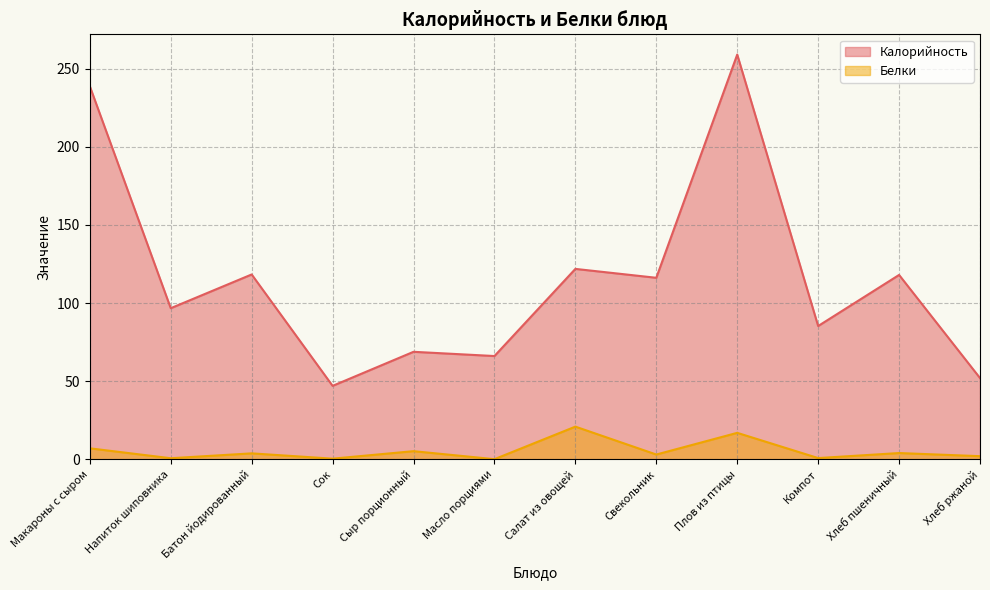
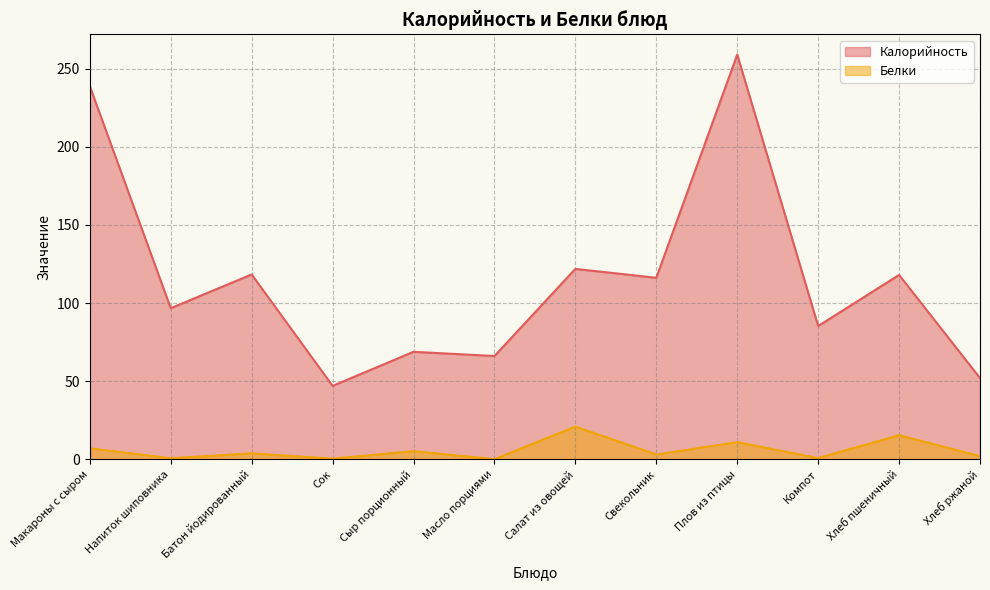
  {
    "Калорийность": {
      "Макароны с сыром": 239,
      "Напиток шиповника": 97,
      "Батон йодированный": 118,
      "Сок": 47,
      "Сыр порционный": 69,
      "Масло порциями": 66,
      "Салат из овощей": 122,
      "Свекольник": 116,
      "Плов из птицы": 259,
      "Компот": 85,
      "Хлеб пшеничный": 118,
      "Хлеб ржаной": 52
    },
    "Белки": {
      "Макароны с сыром": 7,
      "Напиток шиповника": 1,
      "Батон йодированный": 4,
      "Сок": 0,
      "Сыр порционный": 5,
      "Масло порциями": 0,
      "Салат из овощей": 21,
      "Свекольник": 3,
-     "Плов из птицы": 17,
+     "Плов из птицы": 11,
      "Компот": 1,
-     "Хлеб пшеничный": 4,
+     "Хлеб пшеничный": 15,
      "Хлеб ржаной": 2
    }
  }
